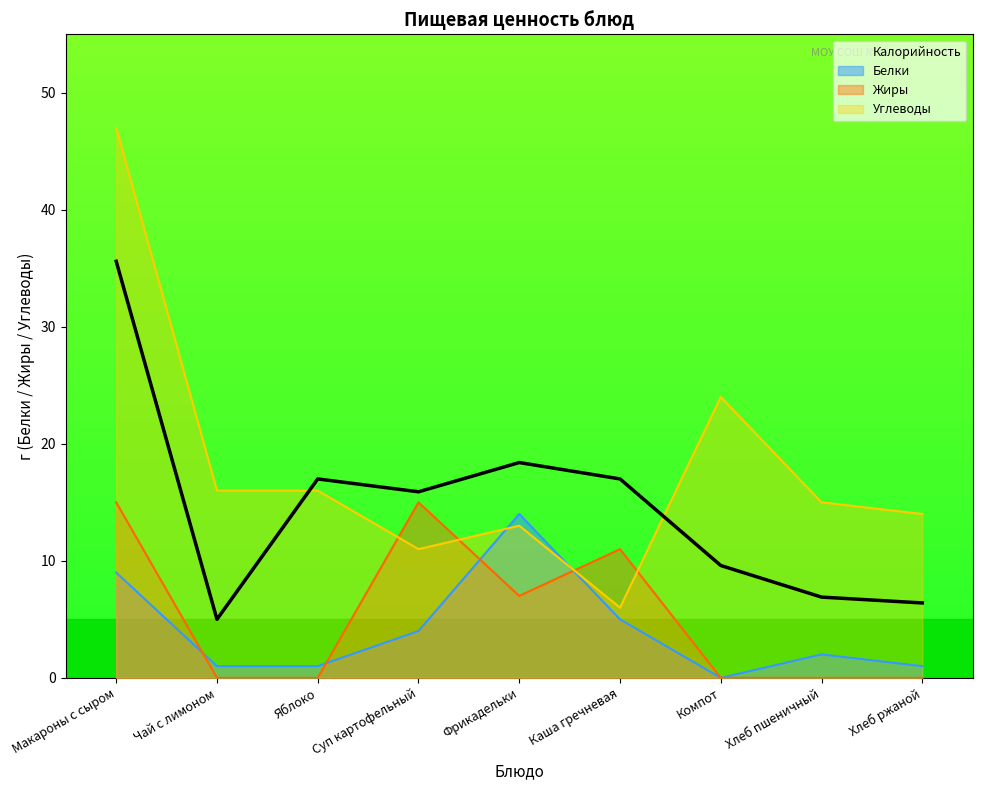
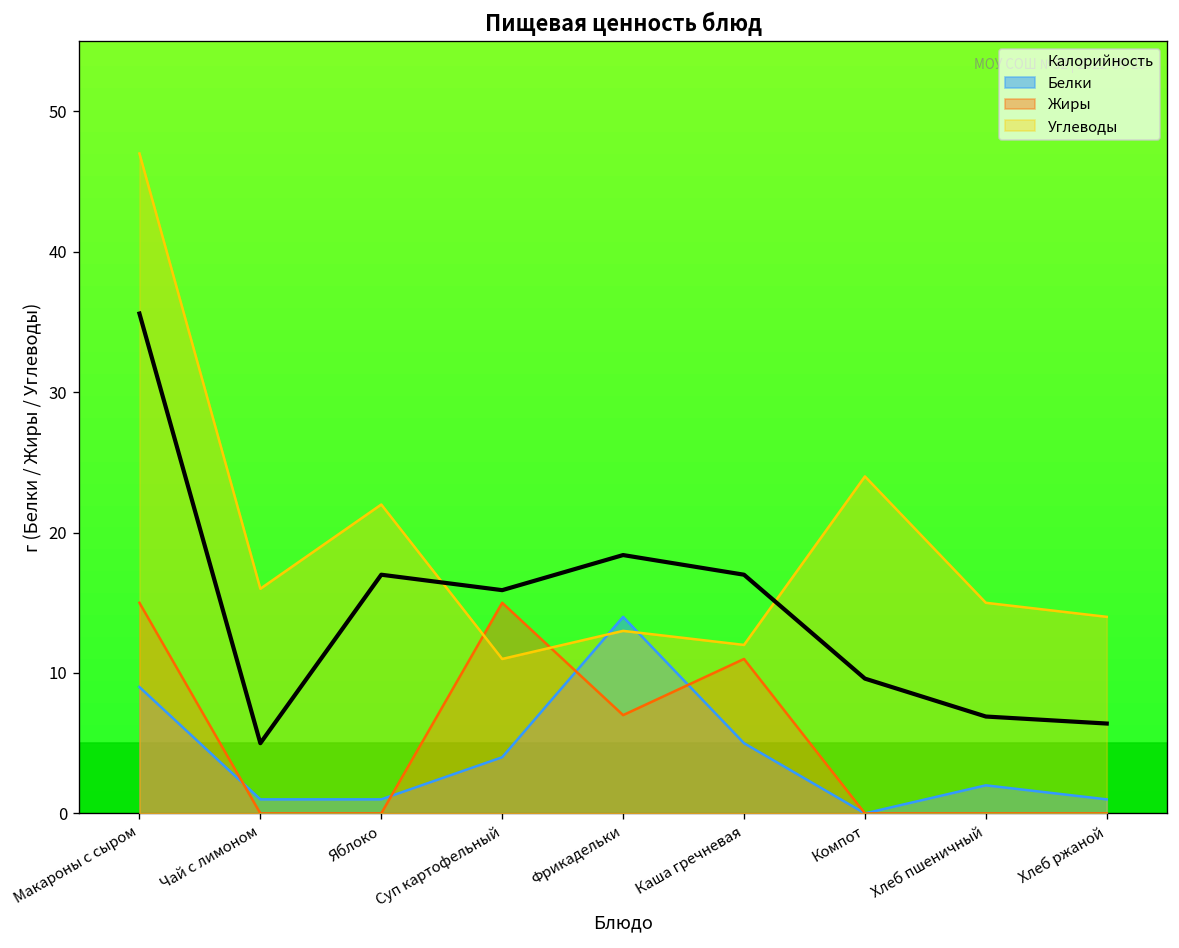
  {
    "Калорийность": {
      "Макароны с сыром": 35.6,
      "Яблоко": 17,
      "Суп картофельный": 16,
      "Фрикадельки": 18.4,
      "Каша гречневая": 17,
      "Компот": 9.6,
      "Хлеб пшеничный": 7,
      "Хлеб ржаной": 6.4
    },
    "Белки": {
      "Макароны с сыром": 9,
      "Фрикадельки": 14
    },
    "Жиры": {
      "Макароны с сыром": 15,
      "Суп картофельный": 15,
      "Фрикадельки": 7,
      "Каша гречневая": 11
    },
    "Углеводы": {
      "Макароны с сыром": 47,
      "Чай с лимоном": 16,
-     "Яблоко": 16,
+     "Яблоко": 22,
      "Суп картофельный": 11,
      "Фрикадельки": 13,
-     "Каша гречневая": 6,
+     "Каша гречневая": 12,
      "Компот": 24,
      "Хлеб пшеничный": 15,
      "Хлеб ржаной": 14
    }
  }
